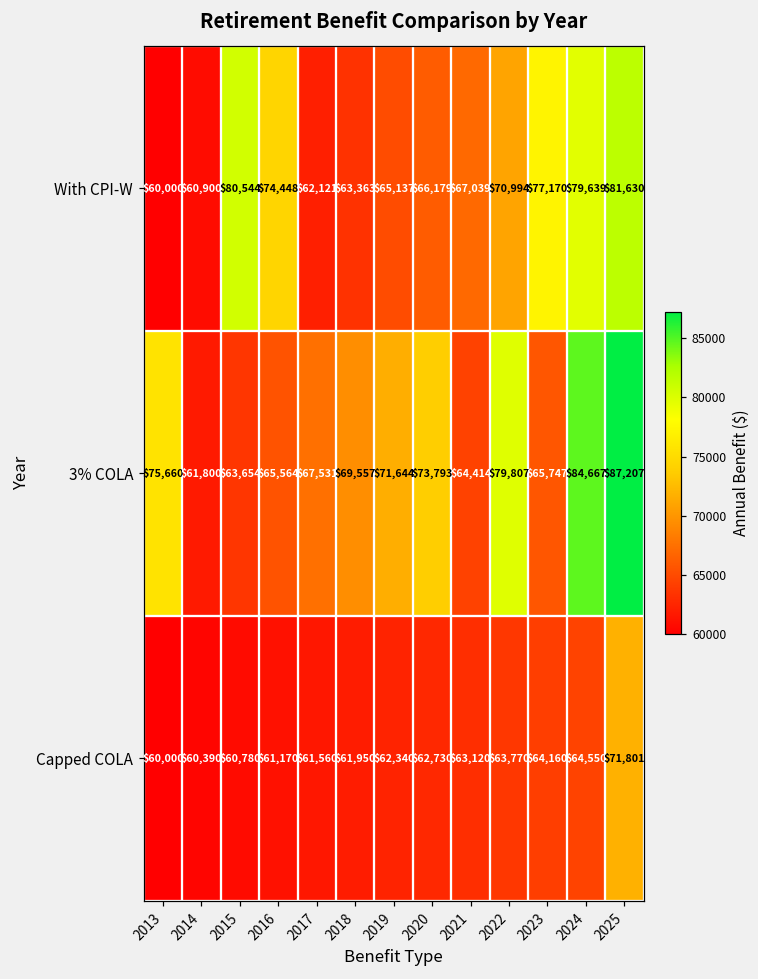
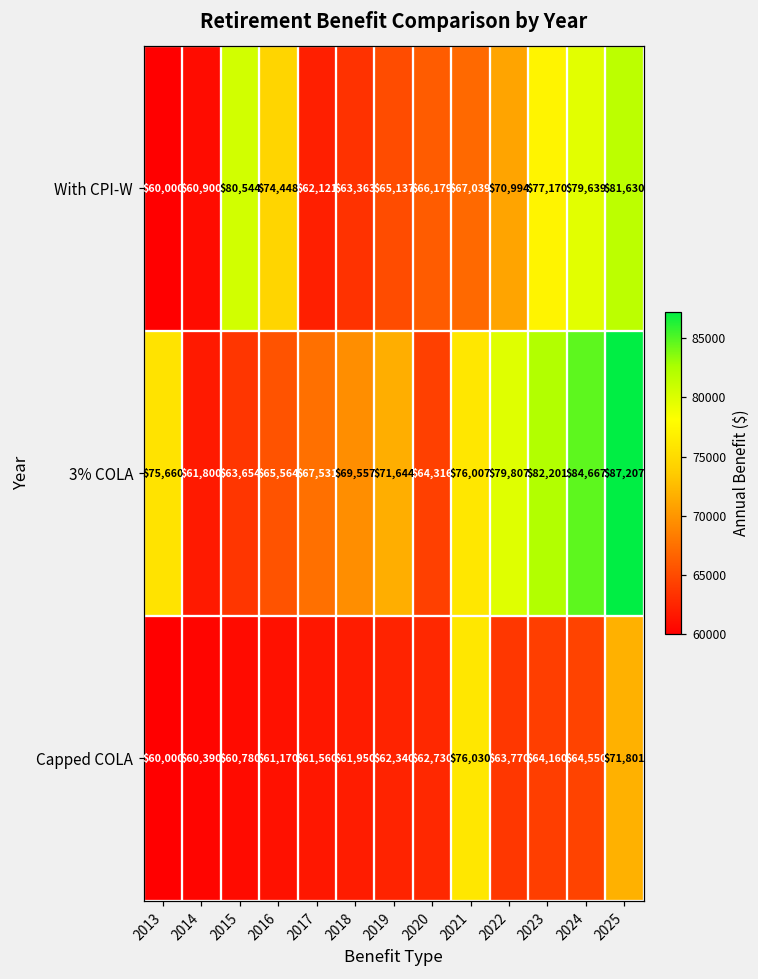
  {
    "With CPI-W": {
      "2013": "$60,000",
      "2014": "$60,900",
      "2015": "$80,544",
      "2016": "$74,448",
      "2017": "$62,121",
      "2018": "$63,363",
      "2019": "$65,137",
      "2020": "$66,179",
      "2021": "$67,039",
      "2022": "$70,994",
      "2023": "$77,170",
      "2024": "$79,639",
      "2025": "$81,630"
    },
    "3% COLA": {
      "2013": "$75,660",
      "2014": "$61,800",
      "2015": "$63,654",
      "2016": "$65,564",
      "2017": "$67,531",
      "2018": "$69,557",
      "2019": "$71,644",
-     "2020": "$73,793",
-     "2021": "$64,414",
+     "2020": "$64,316",
+     "2021": "$76,007",
      "2022": "$79,807",
-     "2023": "$65,747",
+     "2023": "$82,201",
      "2024": "$84,667",
      "2025": "$87,207"
    },
    "Capped COLA": {
      "2013": "$60,000",
      "2014": "$60,390",
      "2015": "$60,780",
      "2016": "$61,170",
      "2017": "$61,560",
      "2018": "$61,950",
      "2019": "$62,340",
      "2020": "$62,730",
-     "2021": "$63,120",
+     "2021": "$76,030",
      "2022": "$63,770",
      "2023": "$64,160",
      "2024": "$64,550",
      "2025": "$71,801"
    }
  }
